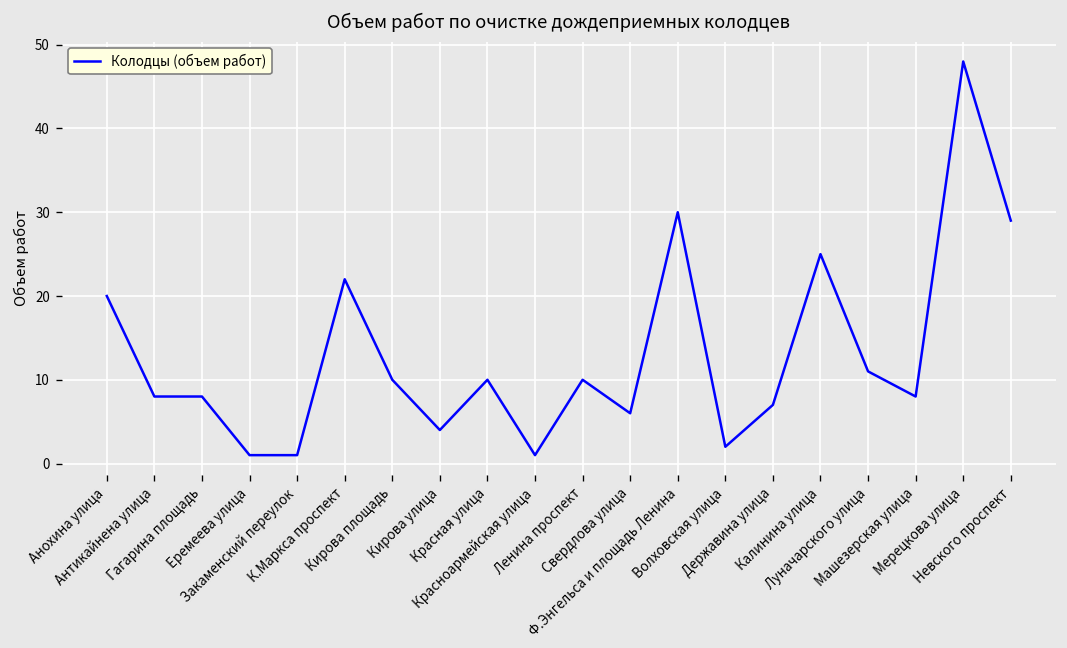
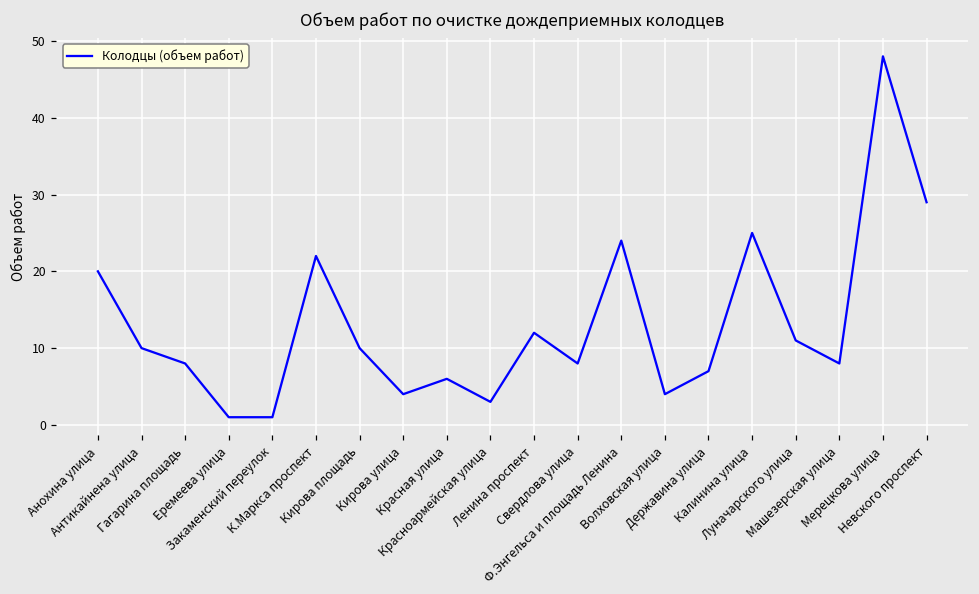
  {
    "Анохина улица": 20,
-   "Антикайнена улица": 8,
+   "Антикайнена улица": 10,
    "Гагарина площадь": 8,
    "Еремеева улица": 1,
    "Закаменский переулок": 1,
    "К.Маркса проспект": 22,
    "Кирова площадь": 10,
    "Кирова улица": 4,
-   "Красная улица": 10,
-   "Красноармейская улица": 1,
-   "Ленина проспект": 10,
-   "Свердлова улица": 6,
-   "Ф.Энгельса и площадь Ленина": 30,
-   "Волховская улица": 2,
+   "Красная улица": 6,
+   "Красноармейская улица": 3,
+   "Ленина проспект": 12,
+   "Свердлова улица": 8,
+   "Ф.Энгельса и площадь Ленина": 24,
+   "Волховская улица": 4,
    "Державина улица": 7,
    "Калинина улица": 25,
    "Луначарского улица": 11,
    "Машезерская улица": 8,
    "Мерецкова улица": 48,
    "Невского проспект": 29
  }
